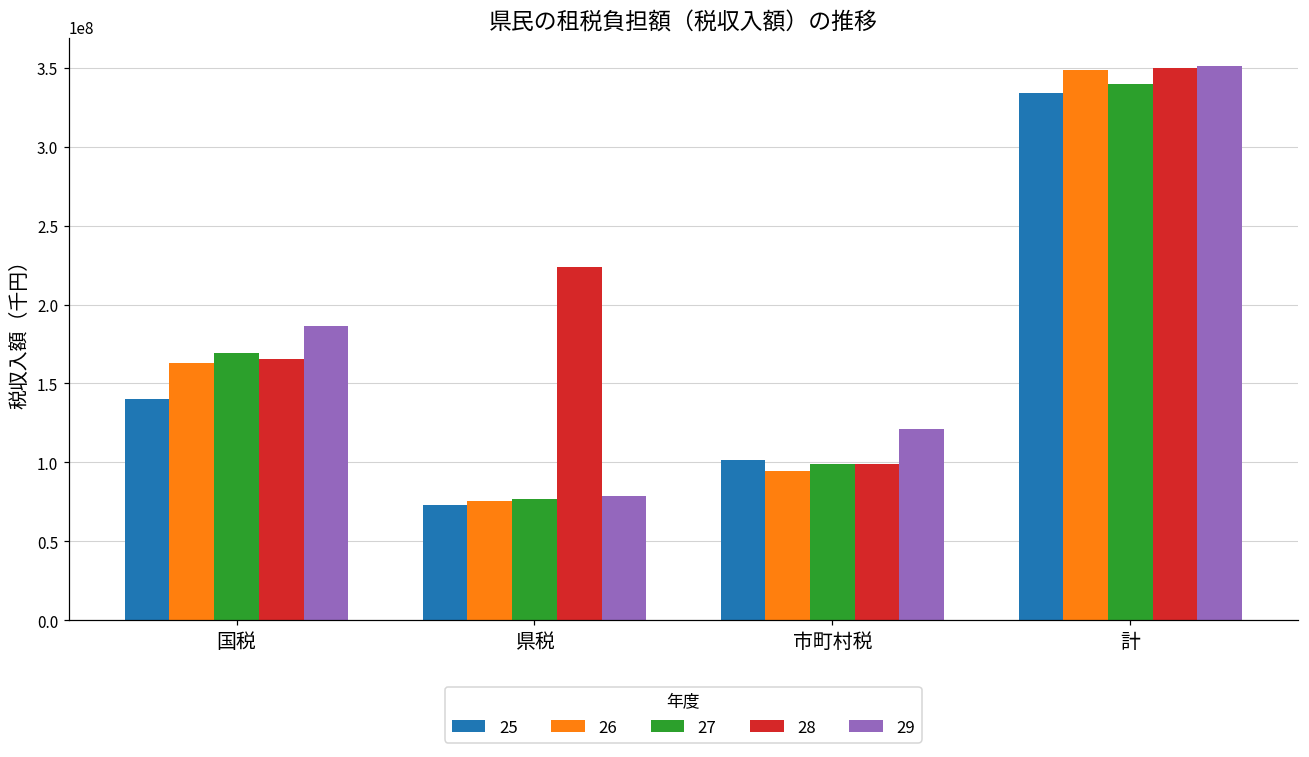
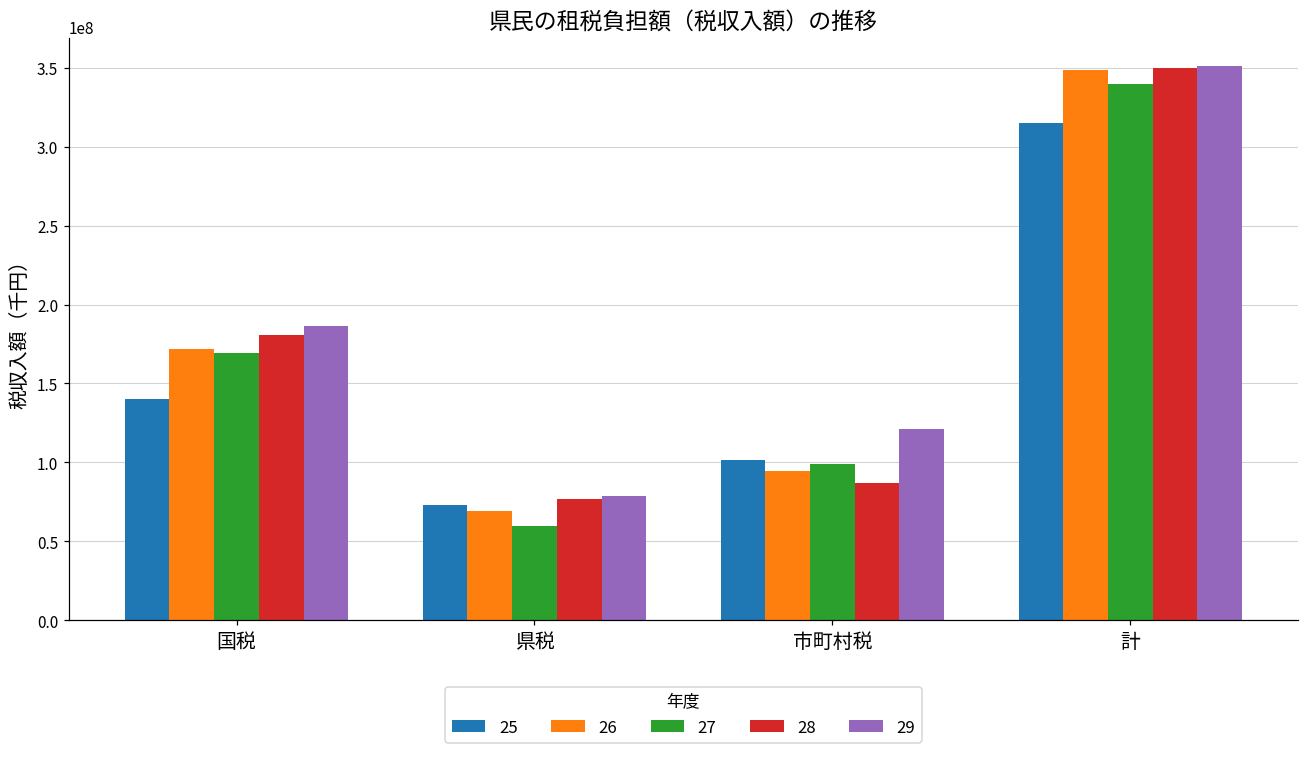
  {
    "25": {
      "国税": 140000000,
      "県税": 73000000,
      "市町村税": 102000000,
-     "計": 334000000
+     "計": 315000000
    },
    "26": {
-     "国税": 163000000,
-     "県税": 76000000,
+     "国税": 172000000,
+     "県税": 69000000,
      "市町村税": 95000000,
      "計": 349000000
    },
    "27": {
      "国税": 170000000,
-     "県税": 77000000,
+     "県税": 60000000,
      "市町村税": 99000000,
      "計": 340000000
    },
    "28": {
-     "国税": 165000000,
-     "県税": 224000000,
-     "市町村税": 99000000,
+     "国税": 181000000,
+     "県税": 77000000,
+     "市町村税": 87000000,
      "計": 350000000
    },
    "29": {
      "国税": 186000000,
      "県税": 78000000,
      "市町村税": 121000000,
      "計": 351000000
    }
  }
